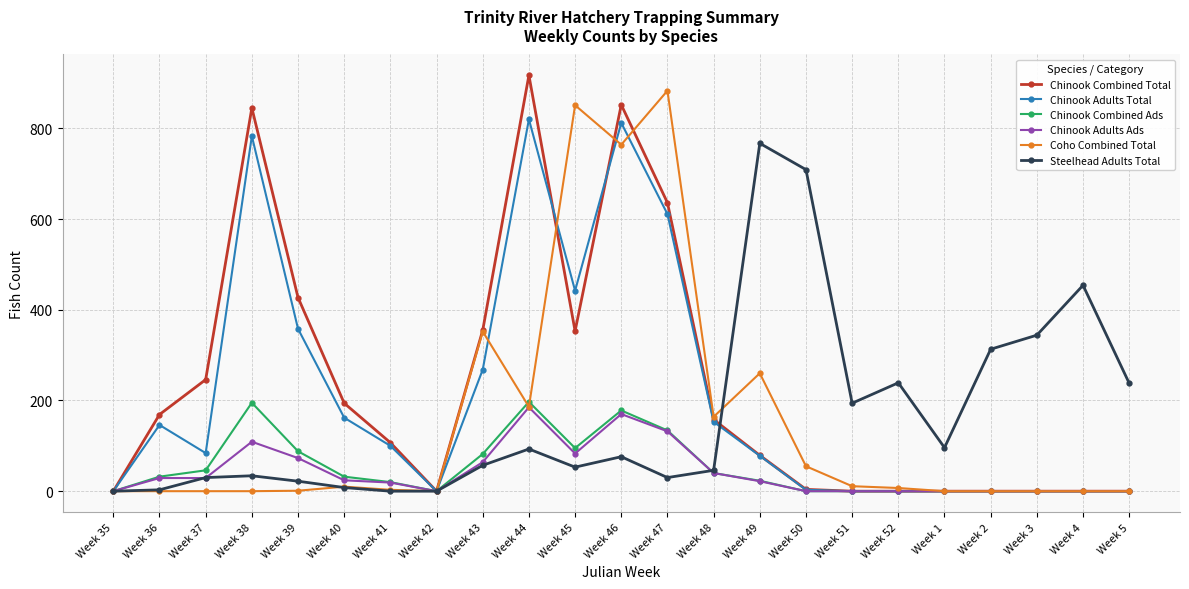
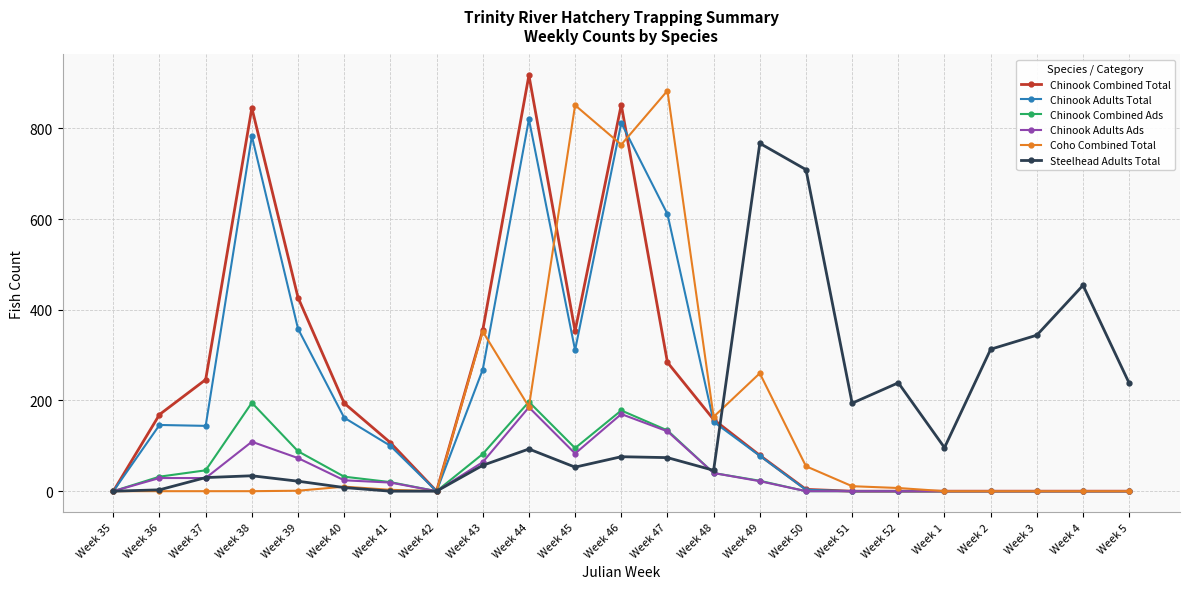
  {
    "Chinook Combined Total": {
      "Week 36": 170,
      "Week 37": 250,
      "Week 38": 850,
      "Week 39": 430,
      "Week 40": 190,
      "Week 41": 110,
      "Week 44": 920,
      "Week 45": 350,
      "Week 46": 850,
-     "Week 47": 640
+     "Week 47": 280
    },
    "Chinook Adults Total": {
      "Week 36": 150,
-     "Week 37": 80,
+     "Week 37": 140,
      "Week 38": 780,
      "Week 39": 360,
      "Week 40": 160,
      "Week 41": 100,
      "Week 43": 270,
      "Week 44": 820,
-     "Week 45": 440,
+     "Week 45": 310,
      "Week 46": 810,
      "Week 47": 610
    },
    "Chinook Combined Ads": {
      "Week 37": 50,
      "Week 38": 200,
      "Week 39": 90,
      "Week 40": 30,
      "Week 43": 80,
      "Week 44": 200,
      "Week 45": 100,
      "Week 46": 180
    },
    "Chinook Adults Ads": {
      "Week 38": 110,
      "Week 39": 70,
      "Week 40": 20,
      "Week 43": 60,
      "Week 45": 80,
      "Week 46": 170
    },
    "Coho Combined Total": {
      "Week 37": 0,
      "Week 38": 0,
      "Week 39": 0,
      "Week 45": 850,
      "Week 46": 760,
      "Week 47": 880,
      "Week 48": 160,
      "Week 49": 260,
      "Week 50": 60,
      "Week 51": 10,
      "Week 52": 10
    },
    "Steelhead Adults Total": {
      "Week 38": 30,
      "Week 39": 20,
      "Week 43": 60,
      "Week 44": 90,
      "Week 45": 50,
      "Week 46": 80,
-     "Week 47": 30,
+     "Week 47": 70,
      "Week 48": 50,
      "Week 49": 770,
      "Week 50": 710,
      "Week 51": 190,
      "Week 52": 240,
      "Week 1": 100,
      "Week 2": 310,
      "Week 3": 340,
      "Week 4": 450,
      "Week 5": 240
    }
  }
